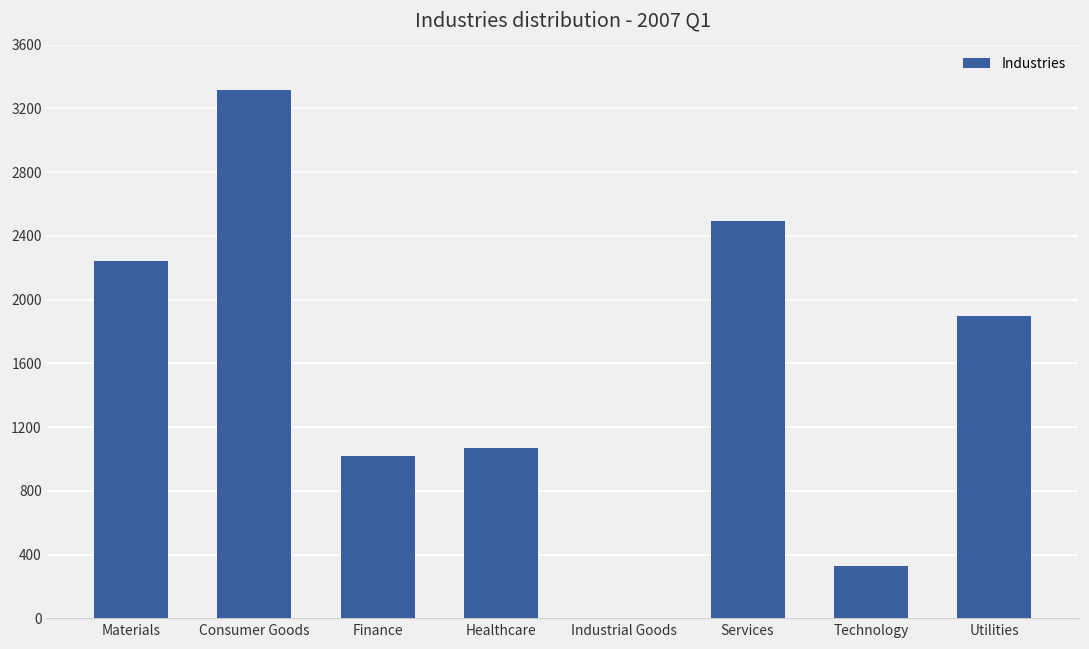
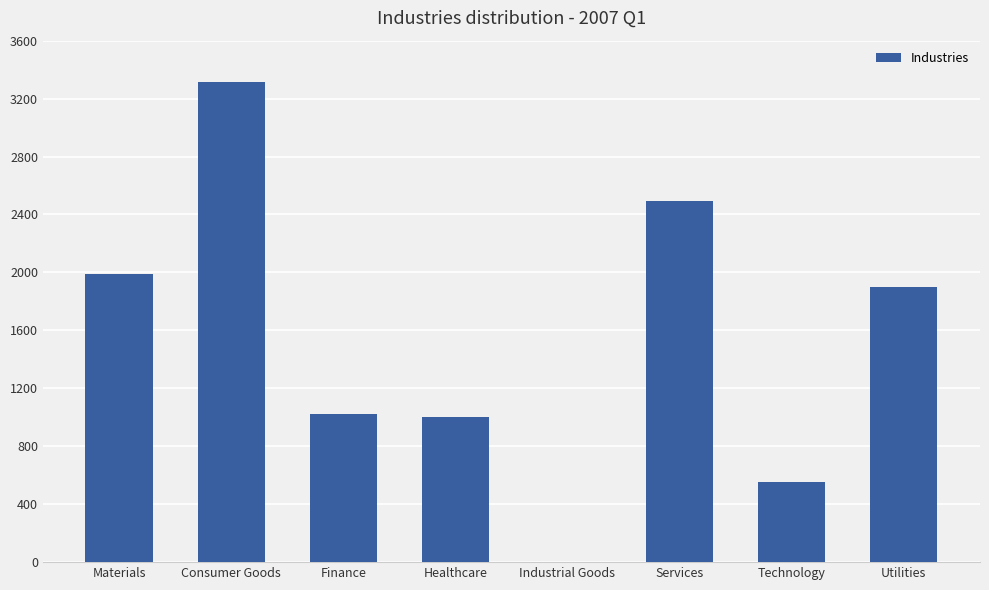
  {
-   "Materials": 2240,
+   "Materials": 1990,
    "Consumer Goods": 3320,
    "Finance": 1020,
-   "Healthcare": 1070,
+   "Healthcare": 1000,
    "Industrial Goods": 0,
    "Services": 2490,
-   "Technology": 330,
+   "Technology": 560,
    "Utilities": 1900
  }
